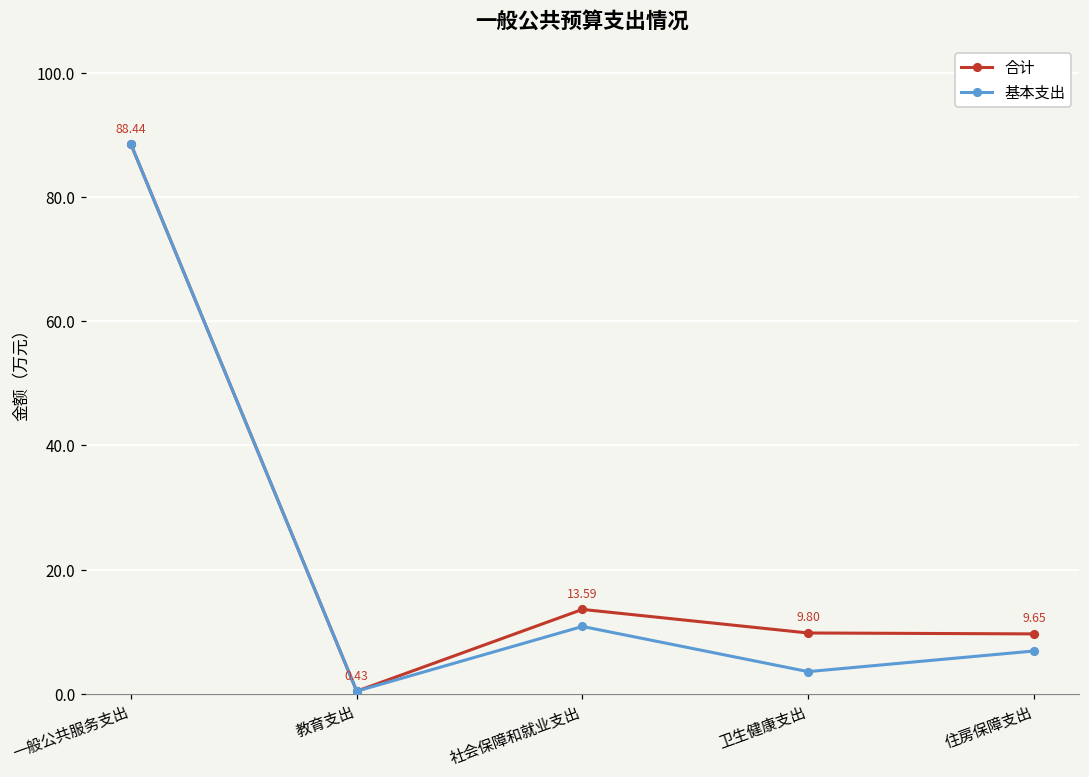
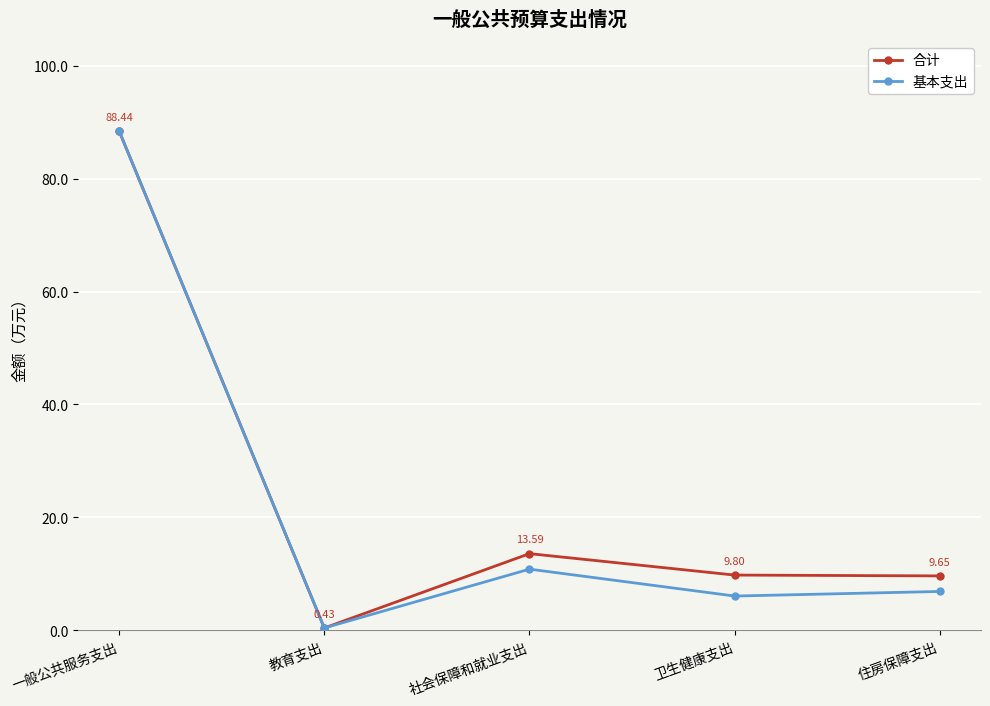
  {
    "合计": {
      "社会保障和就业支出": 13.59,
      "卫生健康支出": 9.80,
      "住房保障支出": 9.65
    },
    "基本支出": {
      "社会保障和就业支出": 11,
-     "卫生健康支出": 4,
+     "卫生健康支出": 6,
      "住房保障支出": 7
    }
  }
